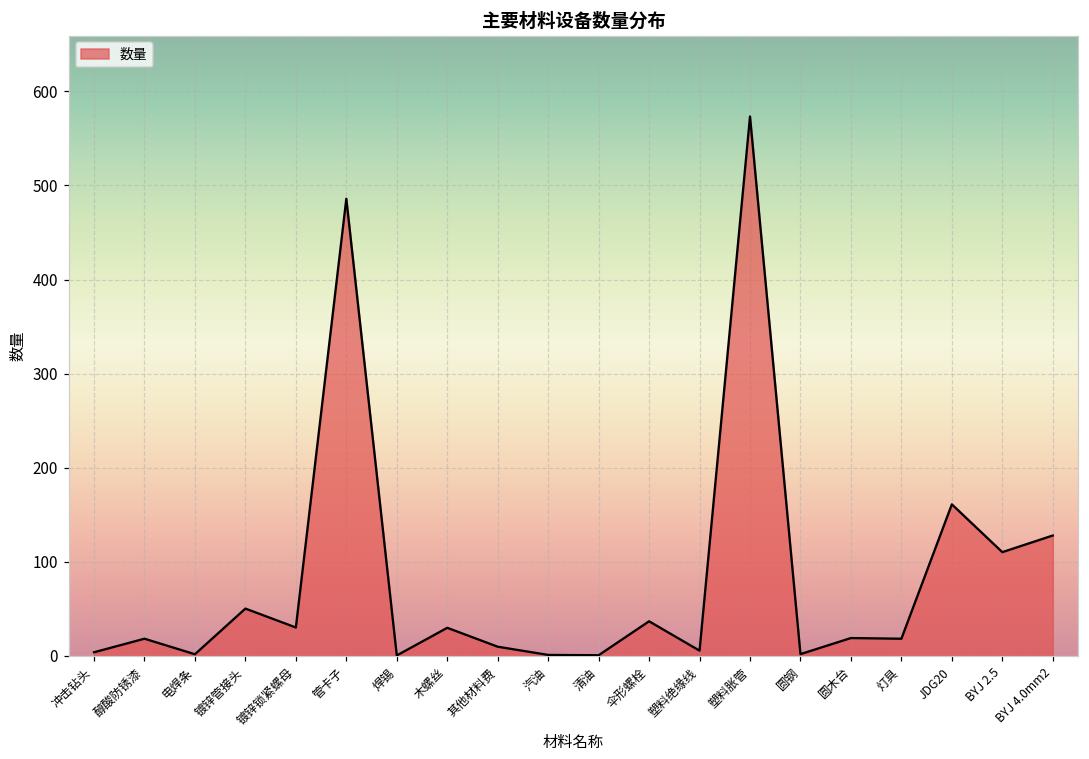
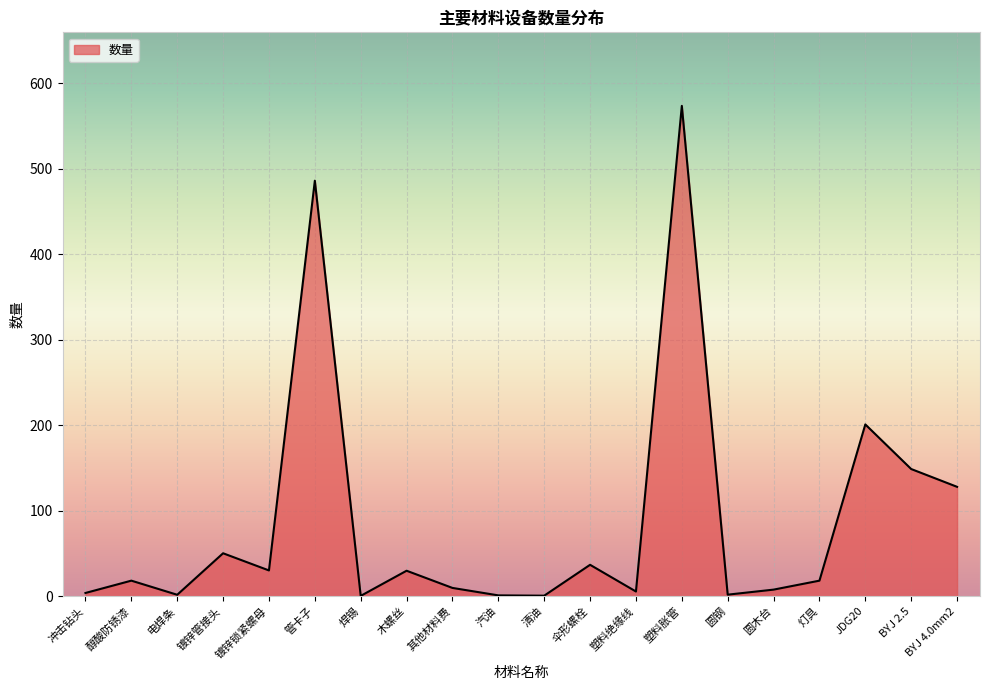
  {
    "冲击钻头": 0,
    "醇酸防锈漆": 20,
    "电焊条": 0,
    "镀锌管接头": 50,
    "镀锌锁紧螺母": 30,
    "管卡子": 490,
    "焊锡": 0,
    "木螺丝": 30,
    "其他材料费": 10,
    "汽油": 0,
    "清油": 0,
    "伞形螺栓": 40,
    "塑料绝缘线": 10,
    "塑料胀管": 570,
    "圆钢": 0,
-   "圆木台": 20,
+   "圆木台": 10,
    "灯具": 20,
-   "JDG20": 160,
-   "BYJ 2.5": 110,
+   "JDG20": 200,
+   "BYJ 2.5": 150,
    "BYJ 4.0mm2": 130
  }
